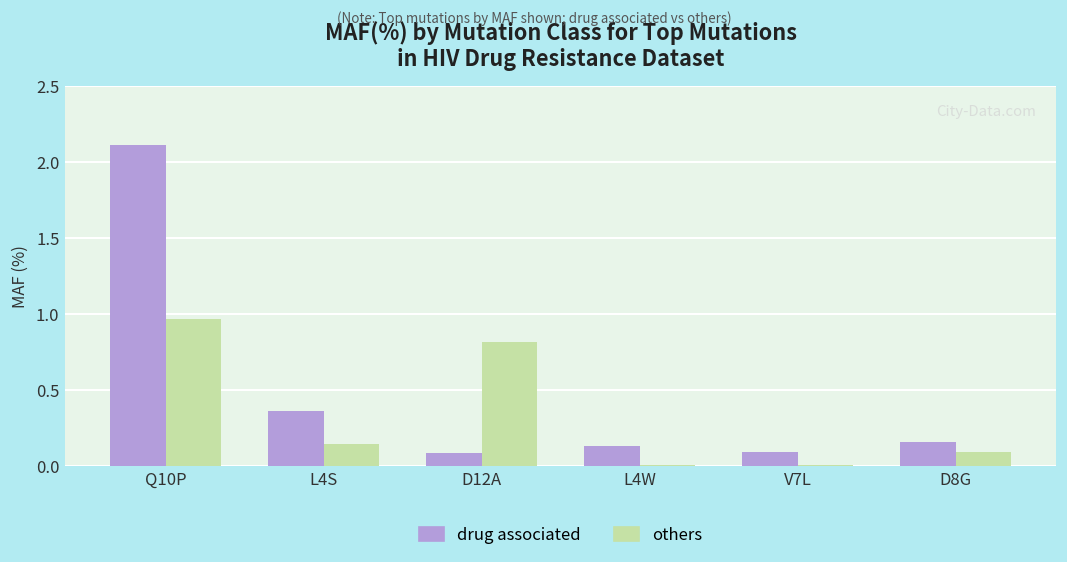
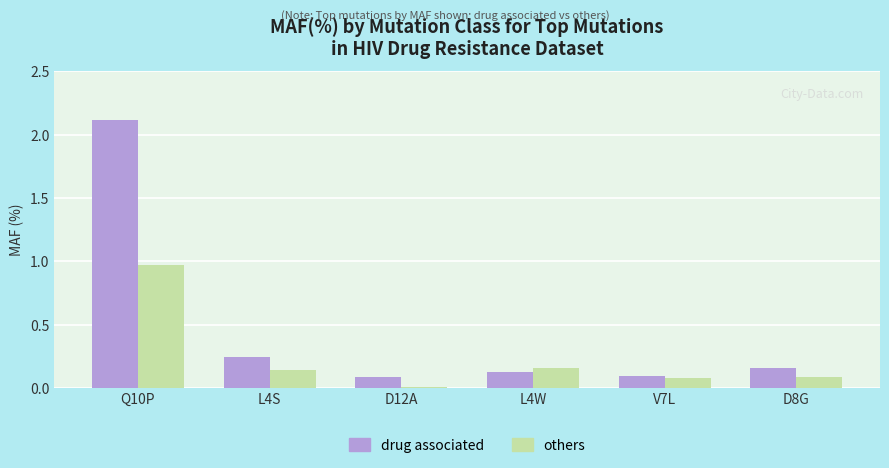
  {
    "drug associated": {
      "Q10P": 2.11,
-     "L4S": 0.36,
+     "L4S": 0.24,
      "D12A": 0.08,
      "L4W": 0.13,
      "V7L": 0.09,
      "D8G": 0.16
    },
    "others": {
      "Q10P": 0.97,
      "L4S": 0.14,
-     "D12A": 0.82,
-     "L4W": 0.01,
-     "V7L": 0.01,
+     "D12A": 0.01,
+     "L4W": 0.15,
+     "V7L": 0.08,
      "D8G": 0.09
    }
  }
